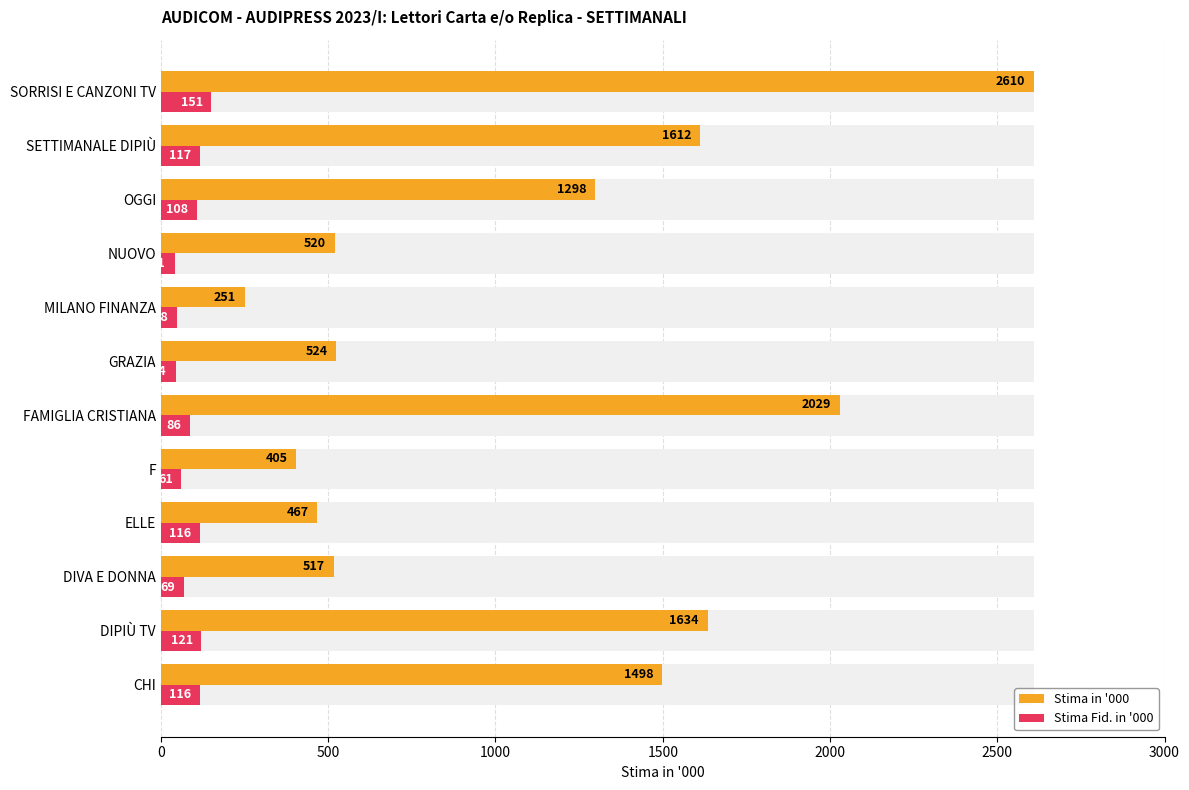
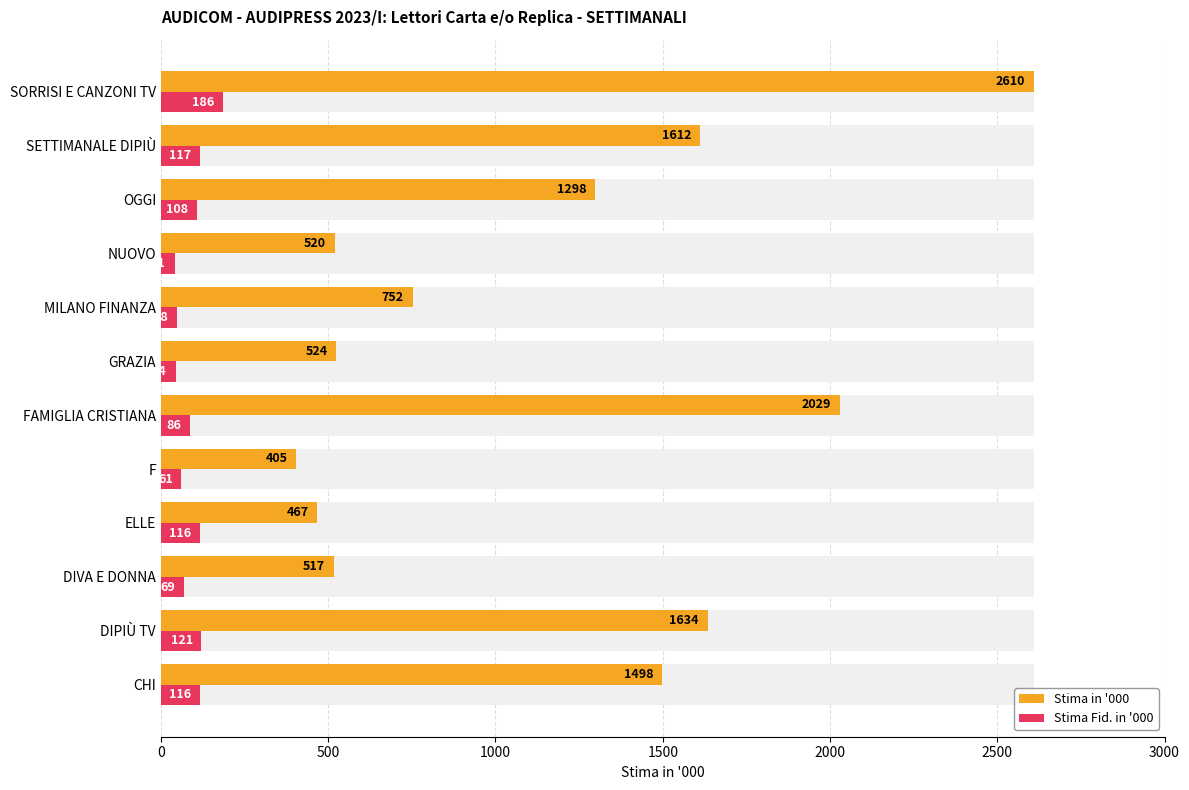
  {
    "Stima in '000": {
      "SORRISI E CANZONI TV": 2610,
-     "MILANO FINANZA": 251
+     "MILANO FINANZA": 752
    },
    "Stima Fid. in '000": {
-     "SORRISI E CANZONI TV": 151
+     "SORRISI E CANZONI TV": 186
    }
  }
